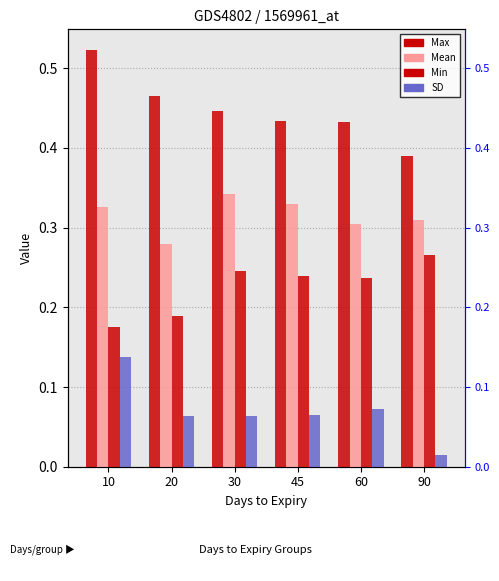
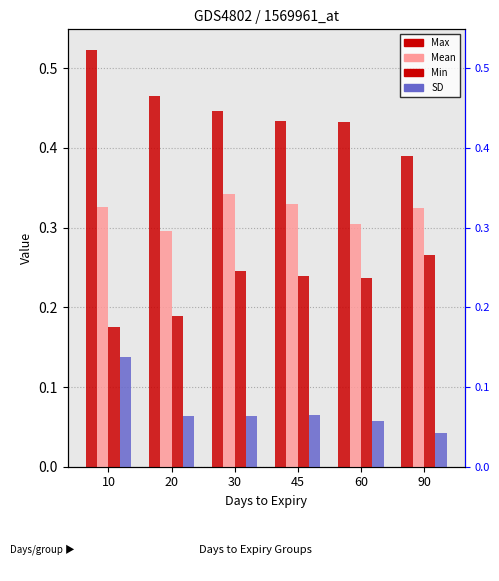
  {
    "Mean": {
      "10": 0.33,
-     "20": 0.28,
+     "20": 0.30,
      "30": 0.34,
      "45": 0.33,
      "60": 0.30,
-     "90": 0.31
+     "90": 0.33
    },
    "SD": {
      "10": 0.14,
      "20": 0.06,
      "30": 0.06,
      "45": 0.07,
-     "60": 0.07,
-     "90": 0.01
+     "60": 0.06,
+     "90": 0.04
    }
  }
